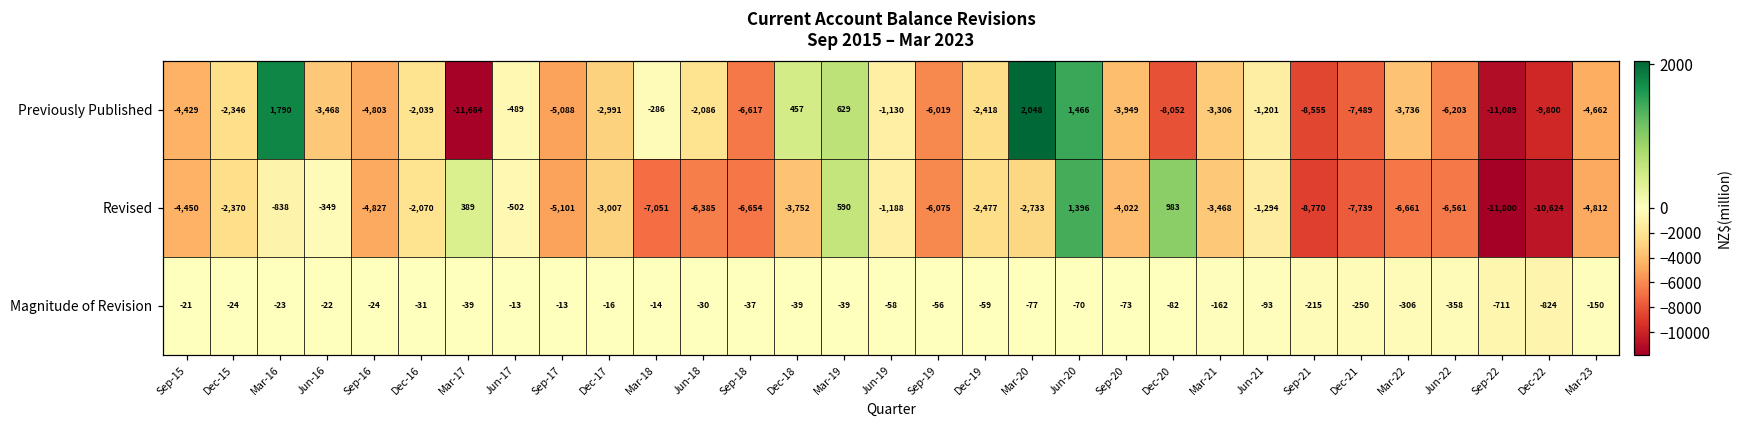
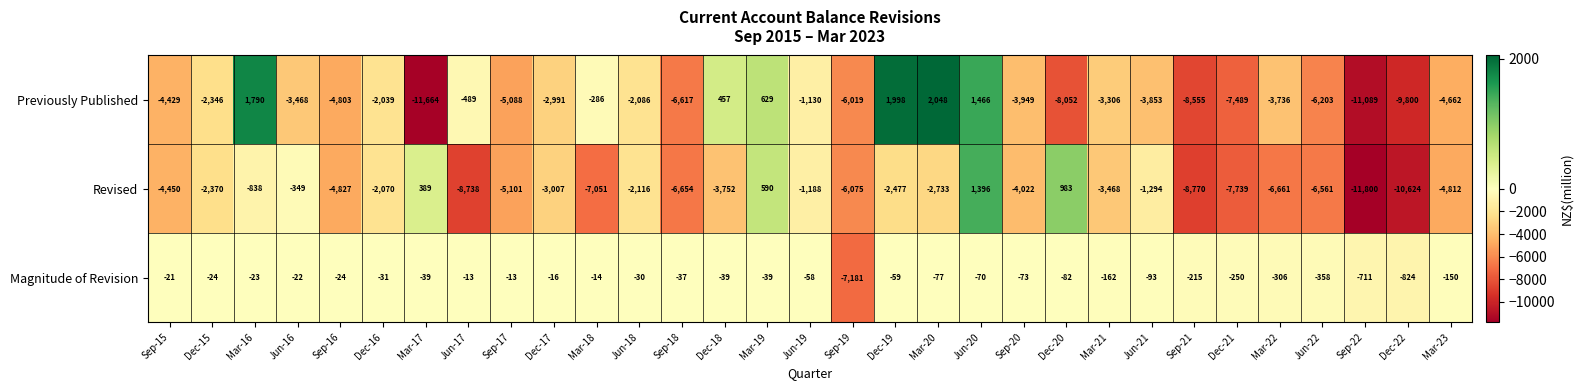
  {
    "Previously Published": {
      "Sep-15": "-4,429",
      "Dec-15": "-2,346",
      "Mar-16": "1,790",
      "Jun-16": "-3,468",
      "Sep-16": "-4,803",
      "Dec-16": "-2,039",
      "Mar-17": "-11,664",
      "Jun-17": "-489",
      "Sep-17": "-5,088",
      "Dec-17": "-2,991",
      "Mar-18": "-286",
      "Jun-18": "-2,086",
      "Sep-18": "-6,617",
      "Dec-18": "457",
      "Mar-19": "629",
      "Jun-19": "-1,130",
      "Sep-19": "-6,019",
-     "Dec-19": "-2,418",
+     "Dec-19": "1,998",
      "Mar-20": "2,048",
      "Jun-20": "1,466",
      "Sep-20": "-3,949",
      "Dec-20": "-8,052",
      "Mar-21": "-3,306",
-     "Jun-21": "-1,201",
+     "Jun-21": "-3,853",
      "Sep-21": "-8,555",
      "Dec-21": "-7,489",
      "Mar-22": "-3,736",
      "Jun-22": "-6,203",
      "Sep-22": "-11,089",
      "Dec-22": "-9,800",
      "Mar-23": "-4,662"
    },
    "Revised": {
      "Sep-15": "-4,450",
      "Dec-15": "-2,370",
      "Mar-16": "-838",
      "Jun-16": "-349",
      "Sep-16": "-4,827",
      "Dec-16": "-2,070",
      "Mar-17": "389",
-     "Jun-17": "-502",
+     "Jun-17": "-8,738",
      "Sep-17": "-5,101",
      "Dec-17": "-3,007",
      "Mar-18": "-7,051",
-     "Jun-18": "-6,385",
+     "Jun-18": "-2,116",
      "Sep-18": "-6,654",
      "Dec-18": "-3,752",
      "Mar-19": "590",
      "Jun-19": "-1,188",
      "Sep-19": "-6,075",
      "Dec-19": "-2,477",
      "Mar-20": "-2,733",
      "Jun-20": "1,396",
      "Sep-20": "-4,022",
      "Dec-20": "983",
      "Mar-21": "-3,468",
      "Jun-21": "-1,294",
      "Sep-21": "-8,770",
      "Dec-21": "-7,739",
      "Mar-22": "-6,661",
      "Jun-22": "-6,561",
      "Sep-22": "-11,800",
      "Dec-22": "-10,624",
      "Mar-23": "-4,812"
    },
    "Magnitude of Revision": {
      "Sep-15": "-21",
      "Dec-15": "-24",
      "Mar-16": "-23",
      "Jun-16": "-22",
      "Sep-16": "-24",
      "Dec-16": "-31",
      "Mar-17": "-39",
      "Jun-17": "-13",
      "Sep-17": "-13",
      "Dec-17": "-16",
      "Mar-18": "-14",
      "Jun-18": "-30",
      "Sep-18": "-37",
      "Dec-18": "-39",
      "Mar-19": "-39",
      "Jun-19": "-58",
-     "Sep-19": "-56",
+     "Sep-19": "-7,181",
      "Dec-19": "-59",
      "Mar-20": "-77",
      "Jun-20": "-70",
      "Sep-20": "-73",
      "Dec-20": "-82",
      "Mar-21": "-162",
      "Jun-21": "-93",
      "Sep-21": "-215",
      "Dec-21": "-250",
      "Mar-22": "-306",
      "Jun-22": "-358",
      "Sep-22": "-711",
      "Dec-22": "-824",
      "Mar-23": "-150"
    }
  }
